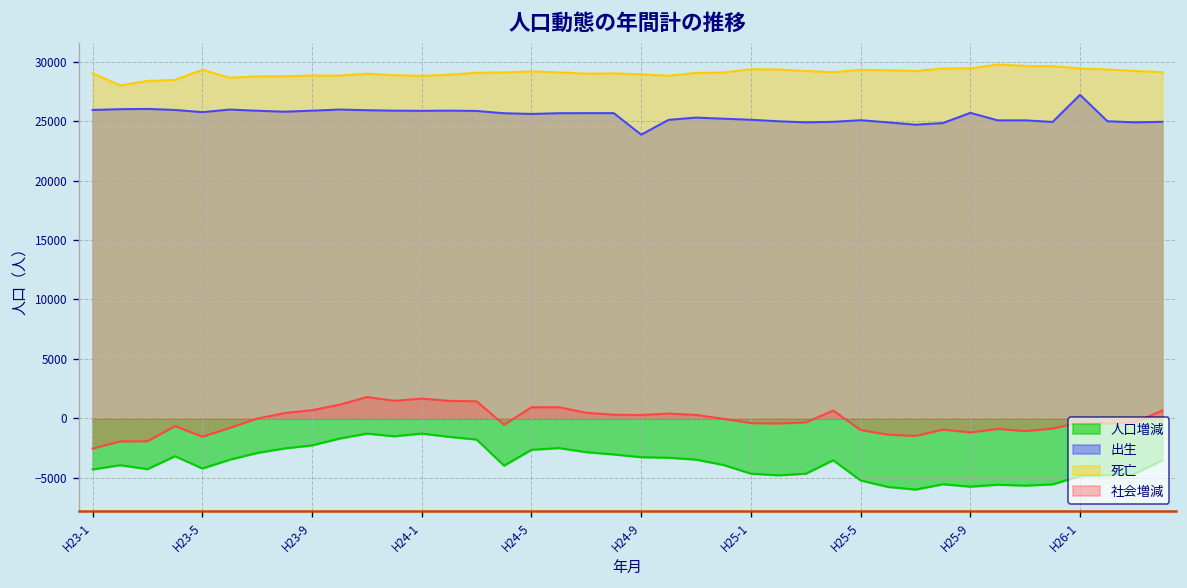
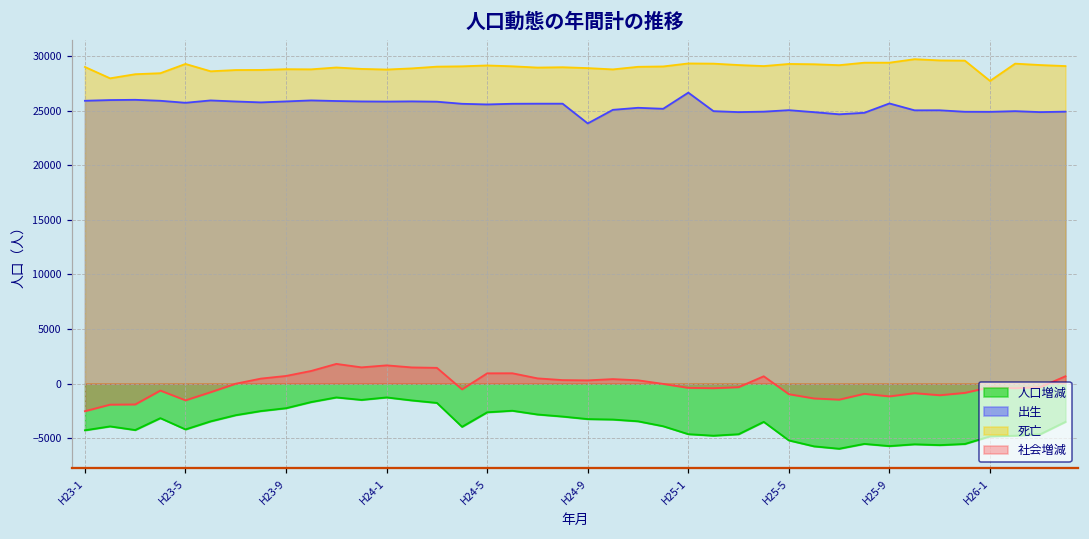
  {
    "出生": {
      "H23-1": 26000,
      "H23-5": 26000,
      "H23-9": 26000,
      "H24-1": 26000,
      "H24-5": 26000,
      "H24-9": 24000,
-     "H25-1": 25000,
+     "H25-1": 27000,
      "H25-5": 25000,
      "H25-9": 26000,
-     "H26-1": 27000
+     "H26-1": 25000
    },
    "死亡": {
      "H23-1": 29000,
      "H23-5": 29000,
      "H23-9": 29000,
      "H24-1": 29000,
      "H24-5": 29000,
      "H24-9": 29000,
      "H25-1": 29000,
      "H25-5": 29000,
      "H25-9": 29000,
-     "H26-1": 29000
+     "H26-1": 28000
    }
  }
